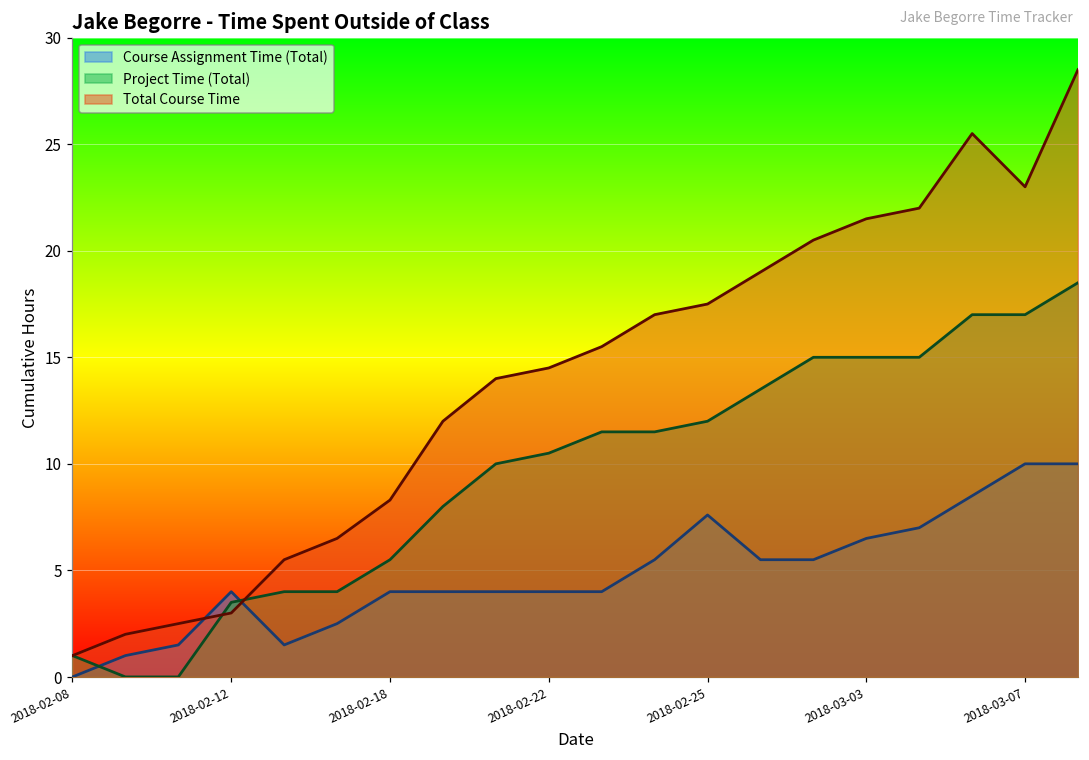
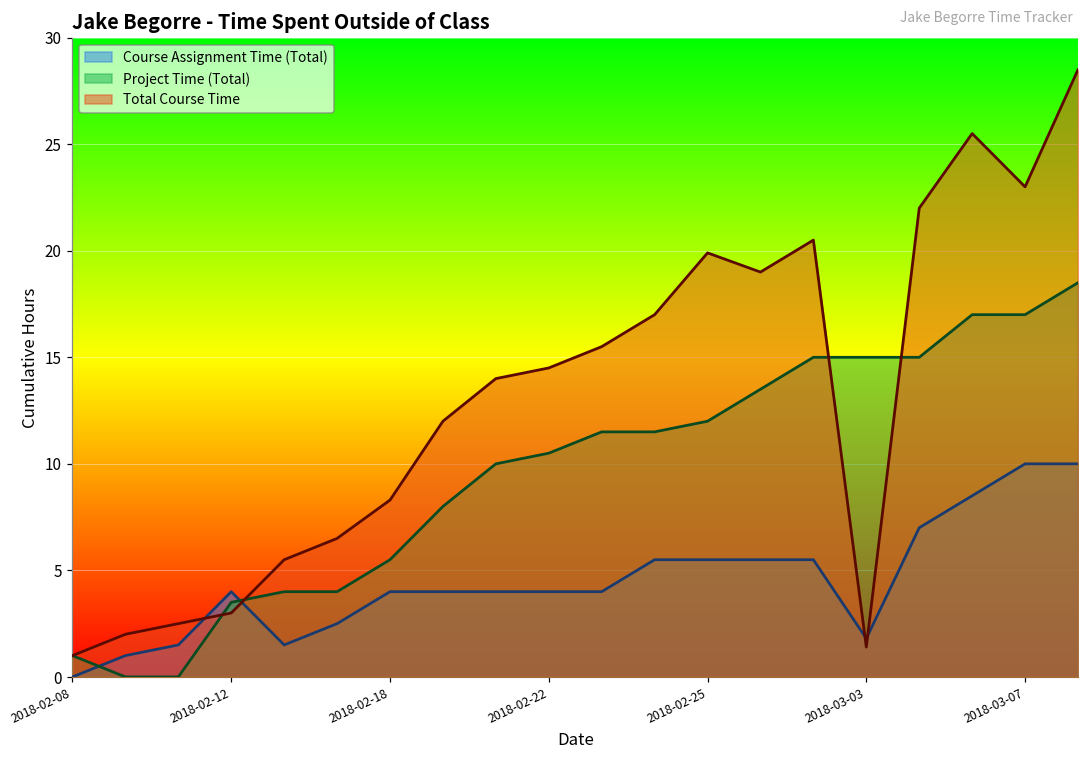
  {
    "Course Assignment Time (Total)": {
      "2018-02-08": 0.0,
      "2018-02-12": 4.0,
      "2018-02-18": 4.0,
      "2018-02-22": 4.0,
-     "2018-02-25": 7.6,
-     "2018-03-03": 6.5,
+     "2018-02-25": 5.5,
+     "2018-03-03": 1.8,
      "2018-03-07": 10.0
    },
    "Project Time (Total)": {
      "2018-02-12": 3.5,
      "2018-02-18": 5.5,
      "2018-02-22": 10.5,
      "2018-02-25": 12.0,
      "2018-03-03": 15.0,
      "2018-03-07": 17.0
    },
    "Total Course Time": {
      "2018-02-12": 3.0,
      "2018-02-18": 8.3,
      "2018-02-22": 14.5,
-     "2018-02-25": 17.5,
-     "2018-03-03": 21.5,
+     "2018-02-25": 19.9,
+     "2018-03-03": 1.4,
      "2018-03-07": 23.0
    }
  }
